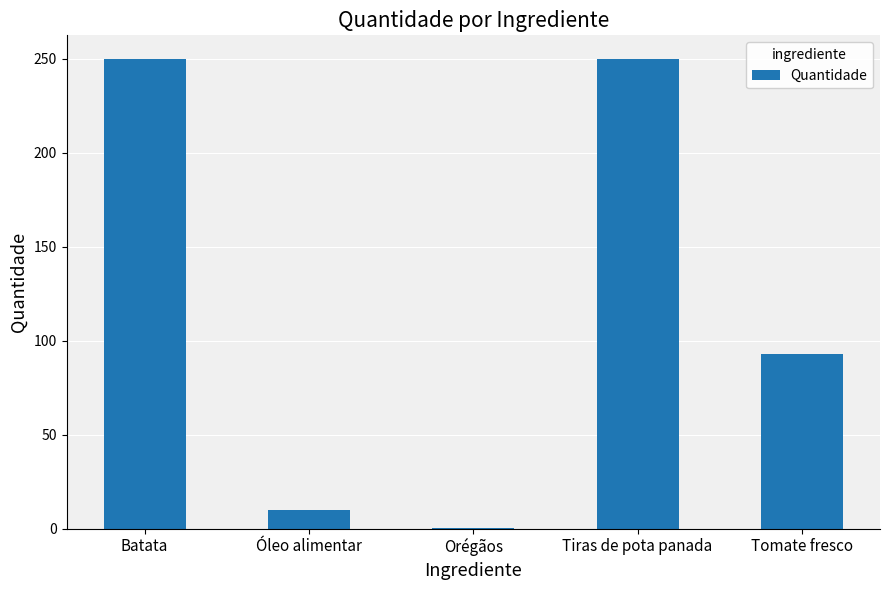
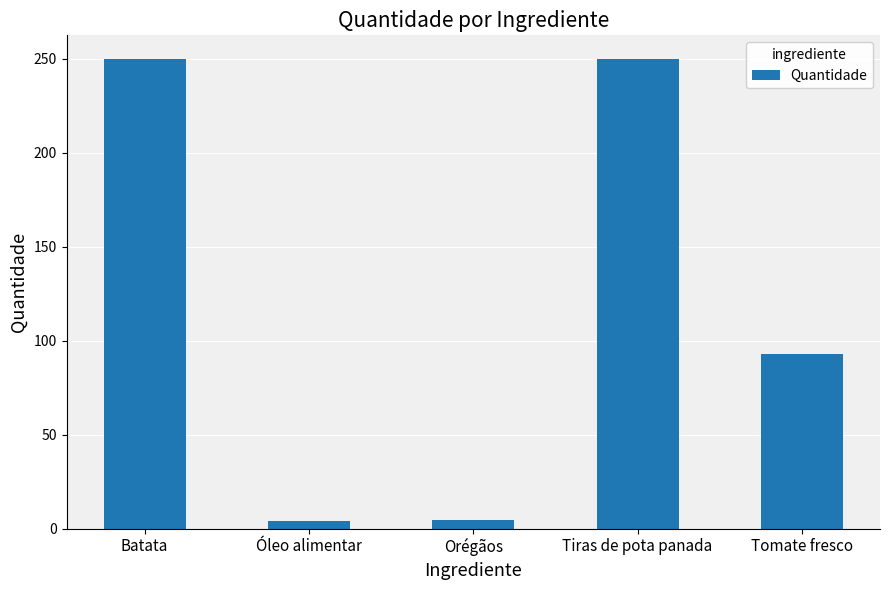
  {
    "Batata": 250,
-   "Óleo alimentar": 10,
-   "Orégãos": 1,
+   "Óleo alimentar": 4,
+   "Orégãos": 5,
    "Tiras de pota panada": 250,
    "Tomate fresco": 93
  }
